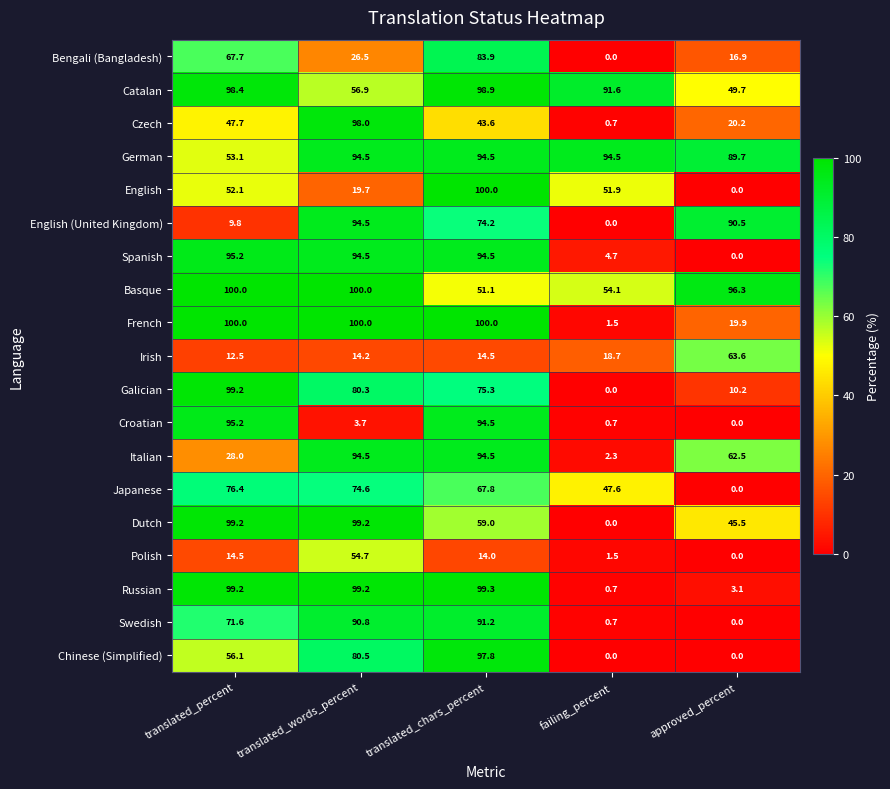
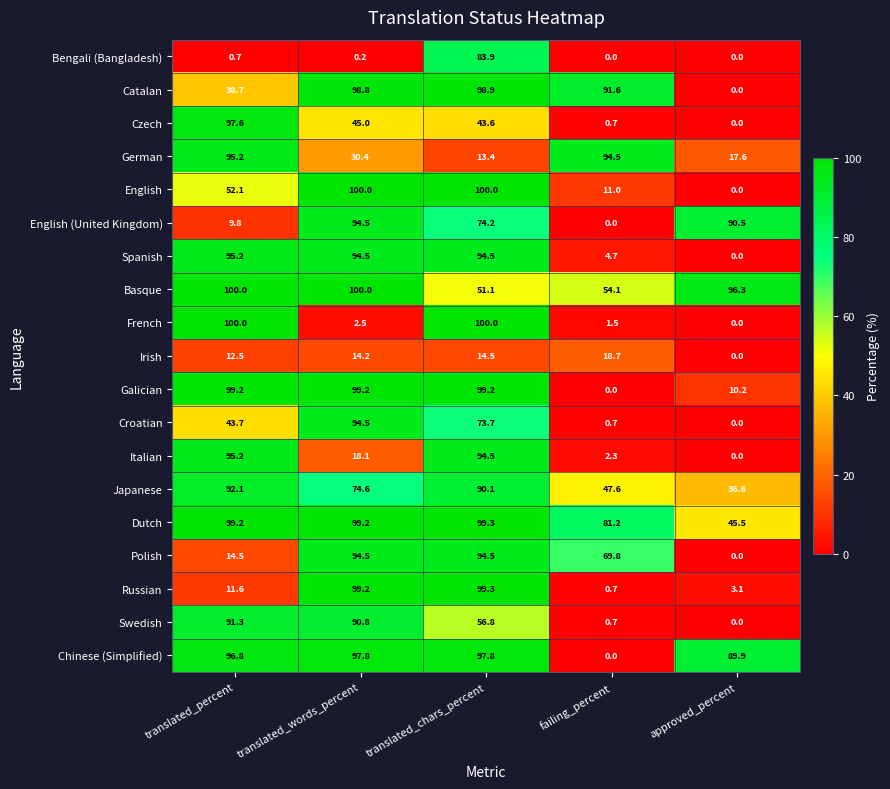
  {
    "Bengali (Bangladesh)": {
-     "translated_percent": 67.7,
-     "translated_words_percent": 26.5,
+     "translated_percent": 0.7,
+     "translated_words_percent": 0.2,
      "translated_chars_percent": 83.9,
      "failing_percent": 0.0,
-     "approved_percent": 16.9
+     "approved_percent": 0.0
    },
    "Catalan": {
-     "translated_percent": 98.4,
-     "translated_words_percent": 56.9,
+     "translated_percent": 38.7,
+     "translated_words_percent": 98.8,
      "translated_chars_percent": 98.9,
      "failing_percent": 91.6,
-     "approved_percent": 49.7
+     "approved_percent": 0.0
    },
    "Czech": {
-     "translated_percent": 47.7,
-     "translated_words_percent": 98.0,
+     "translated_percent": 97.6,
+     "translated_words_percent": 45.0,
      "translated_chars_percent": 43.6,
      "failing_percent": 0.7,
-     "approved_percent": 20.2
+     "approved_percent": 0.0
    },
    "German": {
-     "translated_percent": 53.1,
-     "translated_words_percent": 94.5,
-     "translated_chars_percent": 94.5,
+     "translated_percent": 95.2,
+     "translated_words_percent": 30.4,
+     "translated_chars_percent": 13.4,
      "failing_percent": 94.5,
-     "approved_percent": 89.7
+     "approved_percent": 17.6
    },
    "English": {
      "translated_percent": 52.1,
-     "translated_words_percent": 19.7,
+     "translated_words_percent": 100.0,
      "translated_chars_percent": 100.0,
-     "failing_percent": 51.9,
+     "failing_percent": 11.0,
      "approved_percent": 0.0
    },
    "English (United Kingdom)": {
      "translated_percent": 9.8,
      "translated_words_percent": 94.5,
      "translated_chars_percent": 74.2,
      "failing_percent": 0.0,
      "approved_percent": 90.5
    },
    "Spanish": {
      "translated_percent": 95.2,
      "translated_words_percent": 94.5,
      "translated_chars_percent": 94.5,
      "failing_percent": 4.7,
      "approved_percent": 0.0
    },
    "Basque": {
      "translated_percent": 100.0,
      "translated_words_percent": 100.0,
      "translated_chars_percent": 51.1,
      "failing_percent": 54.1,
      "approved_percent": 96.3
    },
    "French": {
      "translated_percent": 100.0,
-     "translated_words_percent": 100.0,
+     "translated_words_percent": 2.5,
      "translated_chars_percent": 100.0,
      "failing_percent": 1.5,
-     "approved_percent": 19.9
+     "approved_percent": 0.0
    },
    "Irish": {
      "translated_percent": 12.5,
      "translated_words_percent": 14.2,
      "translated_chars_percent": 14.5,
      "failing_percent": 18.7,
-     "approved_percent": 63.6
+     "approved_percent": 0.0
    },
    "Galician": {
      "translated_percent": 99.2,
-     "translated_words_percent": 80.3,
-     "translated_chars_percent": 75.3,
+     "translated_words_percent": 99.2,
+     "translated_chars_percent": 99.2,
      "failing_percent": 0.0,
      "approved_percent": 10.2
    },
    "Croatian": {
-     "translated_percent": 95.2,
-     "translated_words_percent": 3.7,
-     "translated_chars_percent": 94.5,
+     "translated_percent": 43.7,
+     "translated_words_percent": 94.5,
+     "translated_chars_percent": 73.7,
      "failing_percent": 0.7,
      "approved_percent": 0.0
    },
    "Italian": {
-     "translated_percent": 28.0,
-     "translated_words_percent": 94.5,
+     "translated_percent": 95.2,
+     "translated_words_percent": 18.1,
      "translated_chars_percent": 94.5,
      "failing_percent": 2.3,
-     "approved_percent": 62.5
+     "approved_percent": 0.0
    },
    "Japanese": {
-     "translated_percent": 76.4,
+     "translated_percent": 92.1,
      "translated_words_percent": 74.6,
-     "translated_chars_percent": 67.8,
+     "translated_chars_percent": 90.1,
      "failing_percent": 47.6,
-     "approved_percent": 0.0
+     "approved_percent": 36.6
    },
    "Dutch": {
      "translated_percent": 99.2,
      "translated_words_percent": 99.2,
-     "translated_chars_percent": 59.0,
-     "failing_percent": 0.0,
+     "translated_chars_percent": 99.3,
+     "failing_percent": 81.2,
      "approved_percent": 45.5
    },
    "Polish": {
      "translated_percent": 14.5,
-     "translated_words_percent": 54.7,
-     "translated_chars_percent": 14.0,
-     "failing_percent": 1.5,
+     "translated_words_percent": 94.5,
+     "translated_chars_percent": 94.5,
+     "failing_percent": 69.8,
      "approved_percent": 0.0
    },
    "Russian": {
-     "translated_percent": 99.2,
+     "translated_percent": 11.6,
      "translated_words_percent": 99.2,
      "translated_chars_percent": 99.3,
      "failing_percent": 0.7,
      "approved_percent": 3.1
    },
    "Swedish": {
-     "translated_percent": 71.6,
+     "translated_percent": 91.3,
      "translated_words_percent": 90.8,
-     "translated_chars_percent": 91.2,
+     "translated_chars_percent": 56.8,
      "failing_percent": 0.7,
      "approved_percent": 0.0
    },
    "Chinese (Simplified)": {
-     "translated_percent": 56.1,
-     "translated_words_percent": 80.5,
+     "translated_percent": 96.8,
+     "translated_words_percent": 97.8,
      "translated_chars_percent": 97.8,
      "failing_percent": 0.0,
-     "approved_percent": 0.0
+     "approved_percent": 89.9
    }
  }
